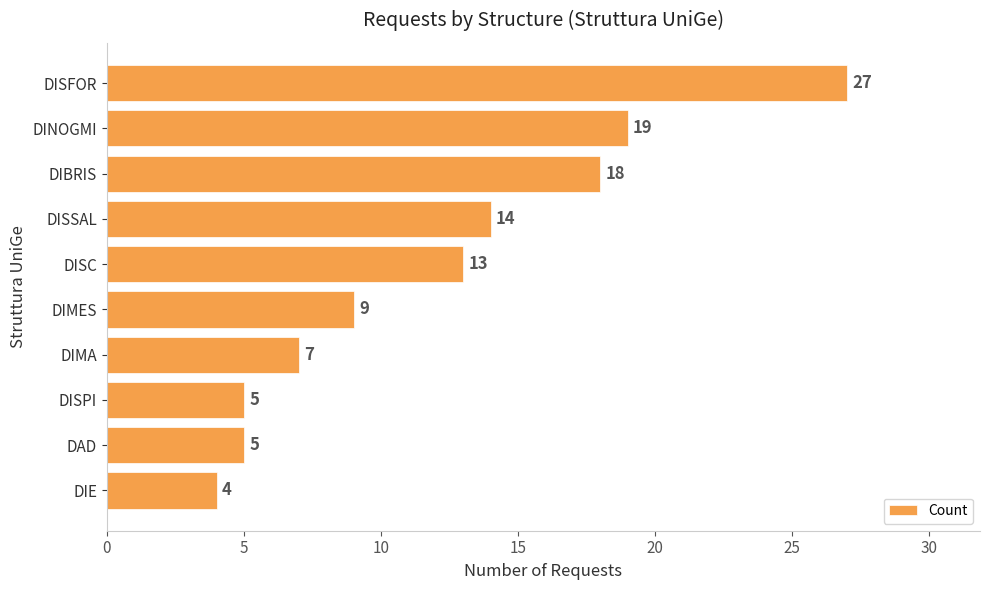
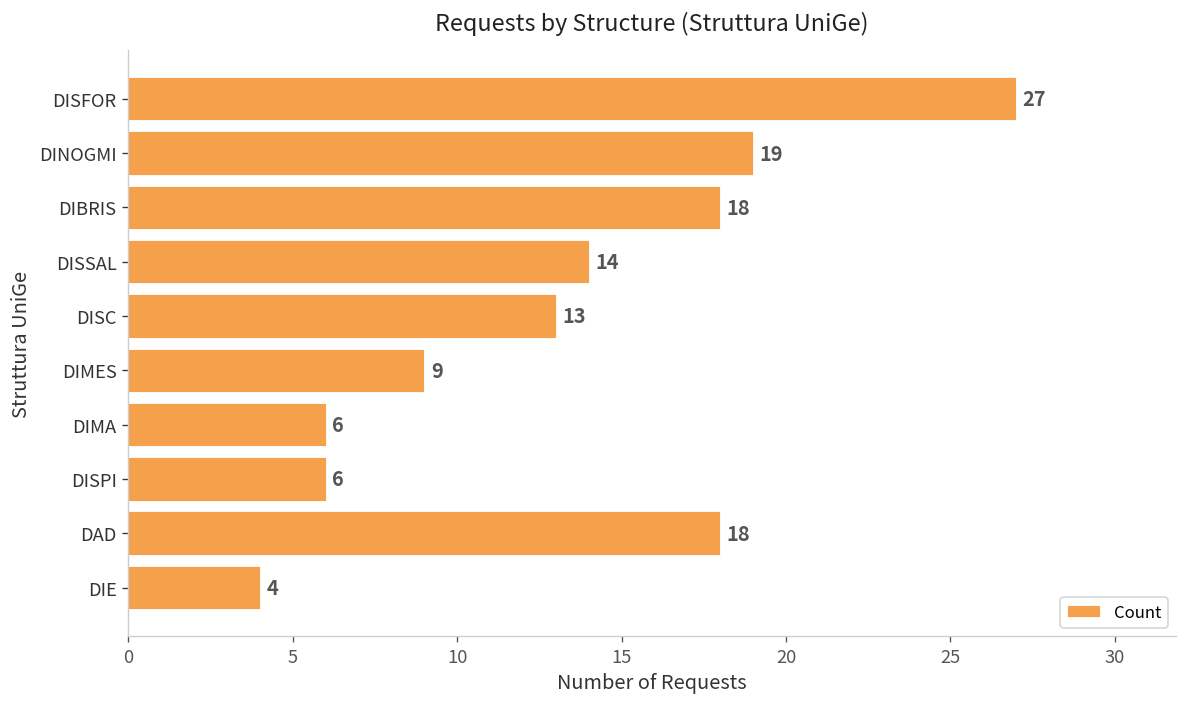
  {
    "DISFOR": 27,
    "DINOGMI": 19,
    "DIBRIS": 18,
    "DISSAL": 14,
    "DISC": 13,
    "DIMES": 9,
-   "DIMA": 7,
-   "DISPI": 5,
-   "DAD": 5,
+   "DIMA": 6,
+   "DISPI": 6,
+   "DAD": 18,
    "DIE": 4
  }
